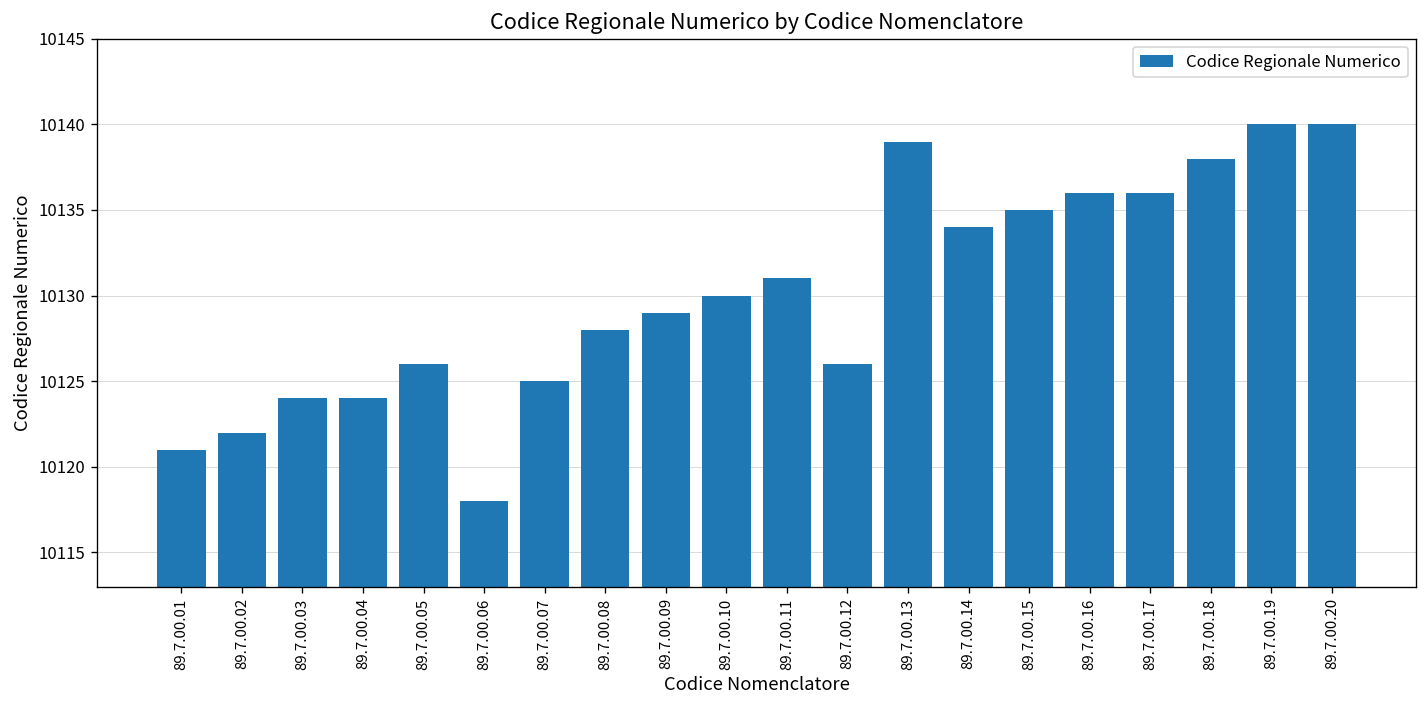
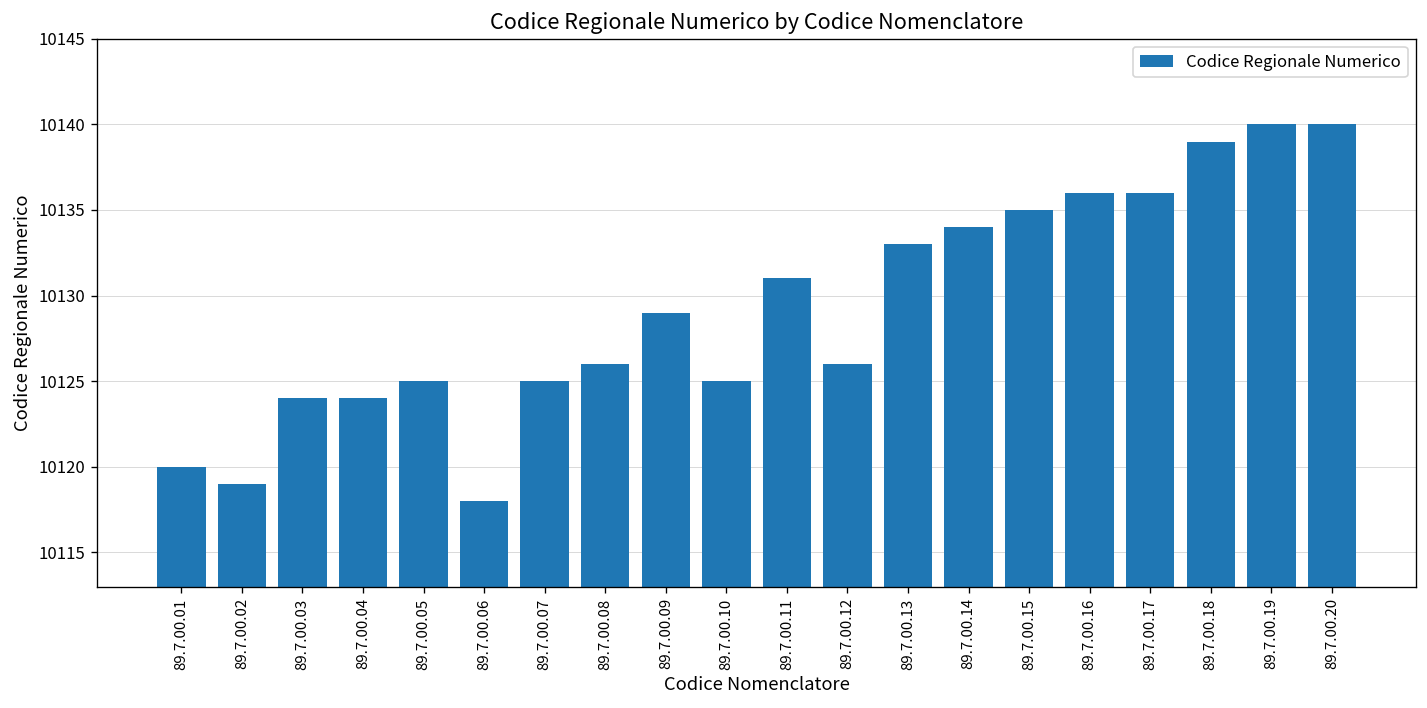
  {
-   "89.7.00.01": 10121,
-   "89.7.00.02": 10122,
+   "89.7.00.01": 10120,
+   "89.7.00.02": 10119,
    "89.7.00.03": 10124,
    "89.7.00.04": 10124,
-   "89.7.00.05": 10126,
+   "89.7.00.05": 10125,
    "89.7.00.06": 10118,
    "89.7.00.07": 10125,
-   "89.7.00.08": 10128,
+   "89.7.00.08": 10126,
    "89.7.00.09": 10129,
-   "89.7.00.10": 10130,
+   "89.7.00.10": 10125,
    "89.7.00.11": 10131,
    "89.7.00.12": 10126,
-   "89.7.00.13": 10139,
+   "89.7.00.13": 10133,
    "89.7.00.14": 10134,
    "89.7.00.15": 10135,
    "89.7.00.16": 10136,
    "89.7.00.17": 10136,
-   "89.7.00.18": 10138,
+   "89.7.00.18": 10139,
    "89.7.00.19": 10140,
    "89.7.00.20": 10140
  }
